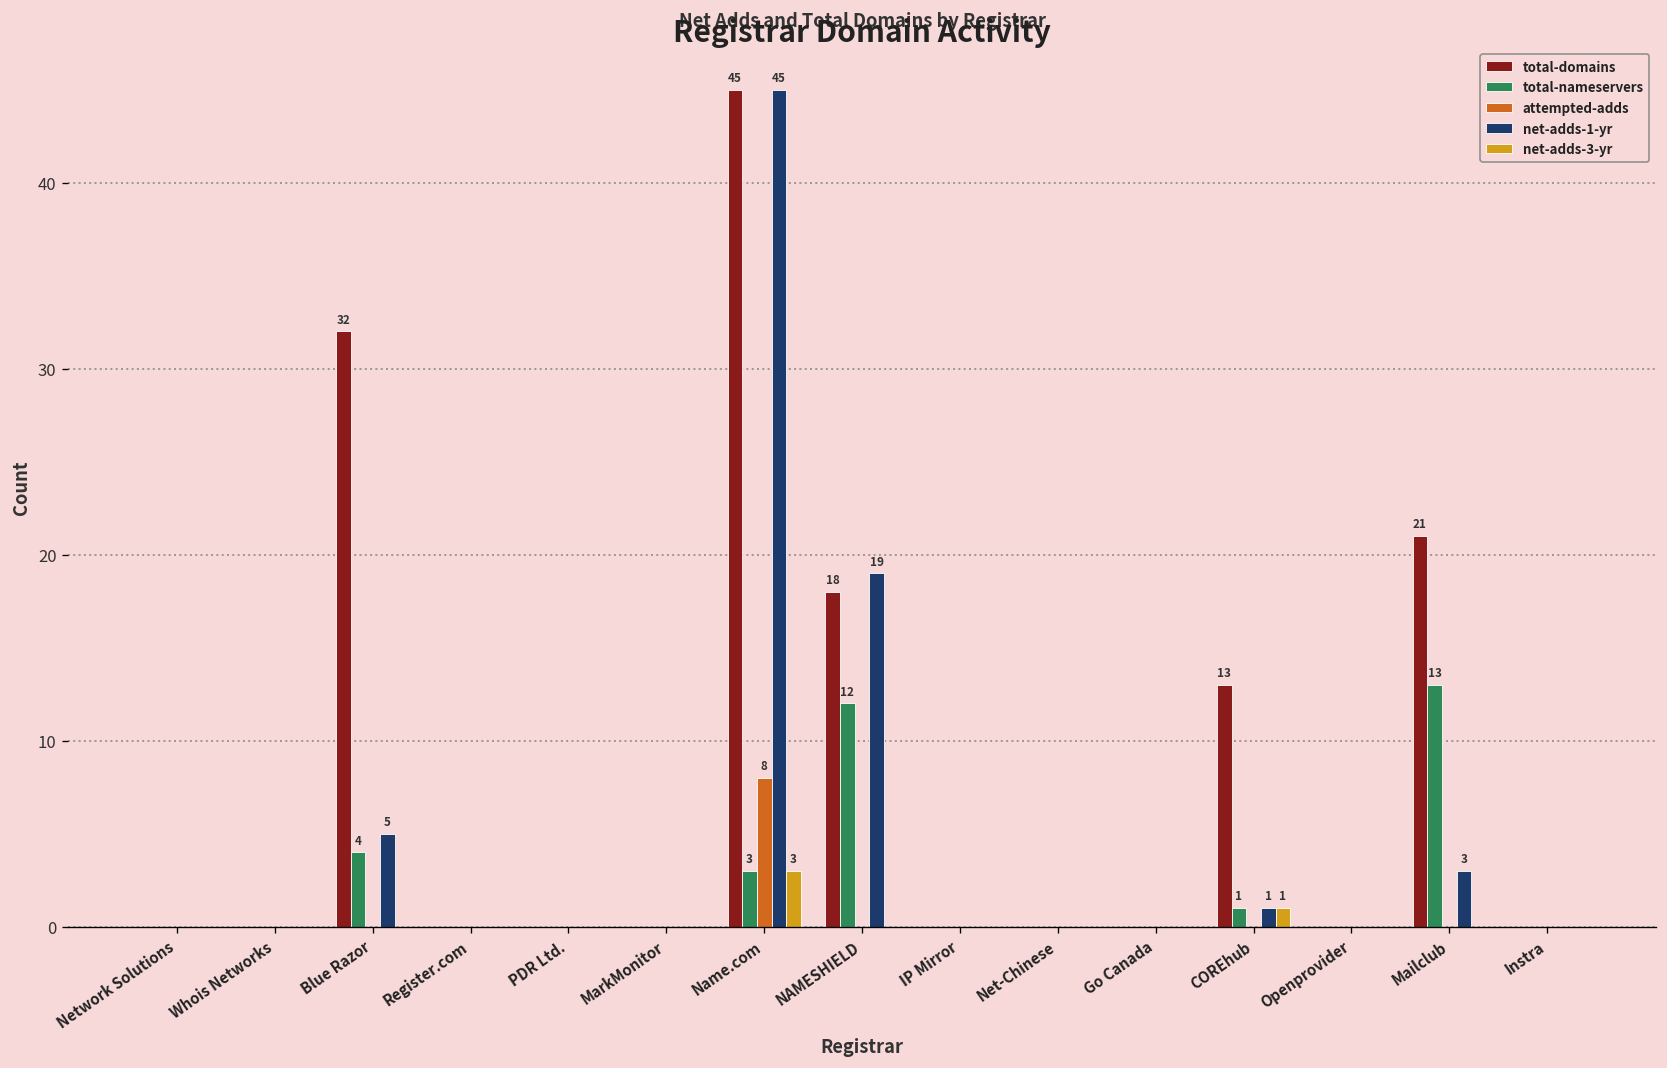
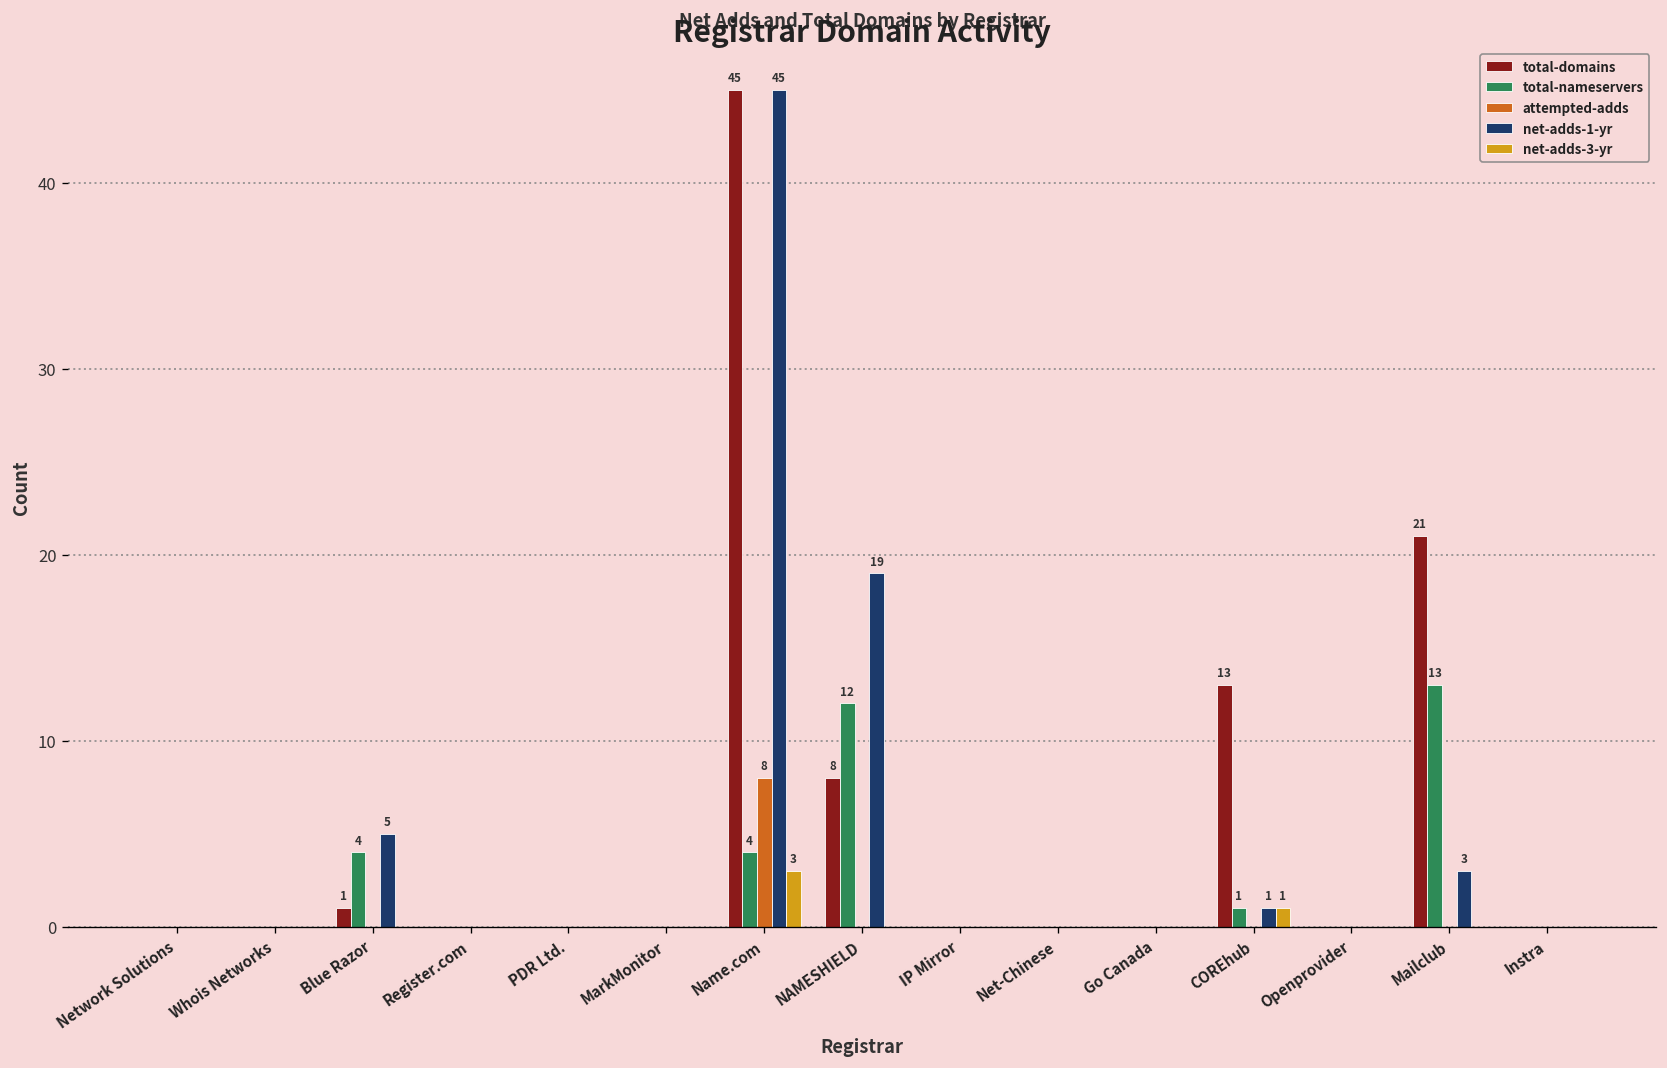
  {
    "total-domains": {
-     "Blue Razor": 32,
+     "Blue Razor": 1,
      "Name.com": 45,
-     "NAMESHIELD": 18,
+     "NAMESHIELD": 8,
      "COREhub": 13,
      "Mailclub": 21
    },
    "total-nameservers": {
      "Blue Razor": 4,
-     "Name.com": 3,
+     "Name.com": 4,
      "NAMESHIELD": 12,
      "COREhub": 1,
      "Mailclub": 13
    },
    "net-adds-1-yr": {
      "Blue Razor": 5,
      "Name.com": 45,
      "NAMESHIELD": 19,
      "COREhub": 1,
      "Mailclub": 3
    }
  }
